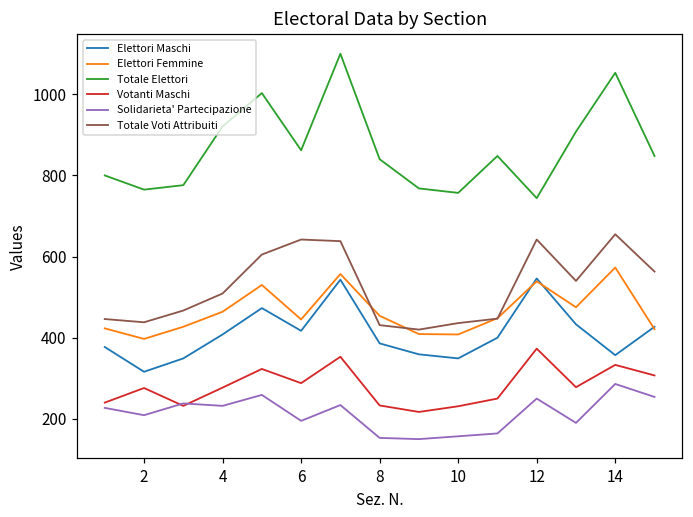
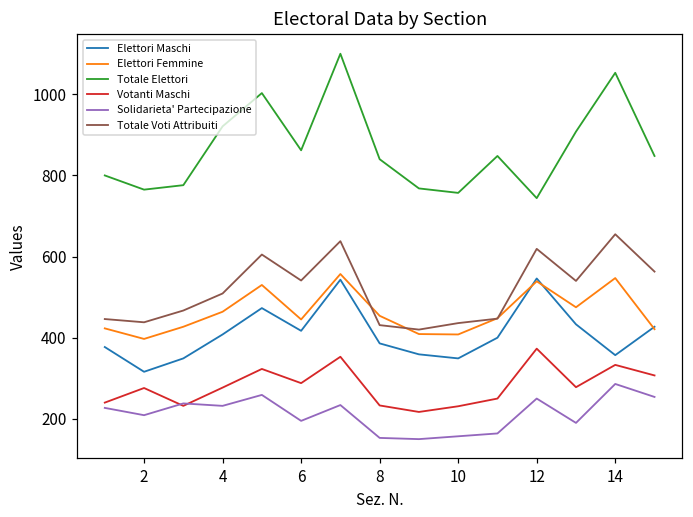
  {
    "Elettori Maschi": {
      "2": 320,
      "4": 410,
      "6": 420,
      "8": 390,
      "10": 350,
      "14": 360
    },
    "Elettori Femmine": {
      "2": 400,
      "4": 460,
      "6": 450,
      "8": 450,
      "10": 410,
-     "14": 570
+     "14": 550
    },
    "Totale Elettori": {
      "2": 770,
      "6": 860,
      "8": 840,
      "10": 760,
      "12": 740,
      "14": 1050
    },
    "Votanti Maschi": {
      "2": 280,
      "4": 280,
      "6": 290,
      "8": 230,
      "10": 230,
      "12": 370,
      "14": 330
    },
    "Solidarieta' Partecipazione": {
      "2": 210,
      "4": 230,
      "6": 200,
      "8": 150,
      "10": 160,
      "12": 250,
      "14": 290
    },
    "Totale Voti Attribuiti": {
      "2": 440,
      "4": 510,
-     "6": 640,
+     "6": 540,
      "8": 430,
      "10": 440,
-     "12": 640,
+     "12": 620,
      "14": 660
    }
  }
